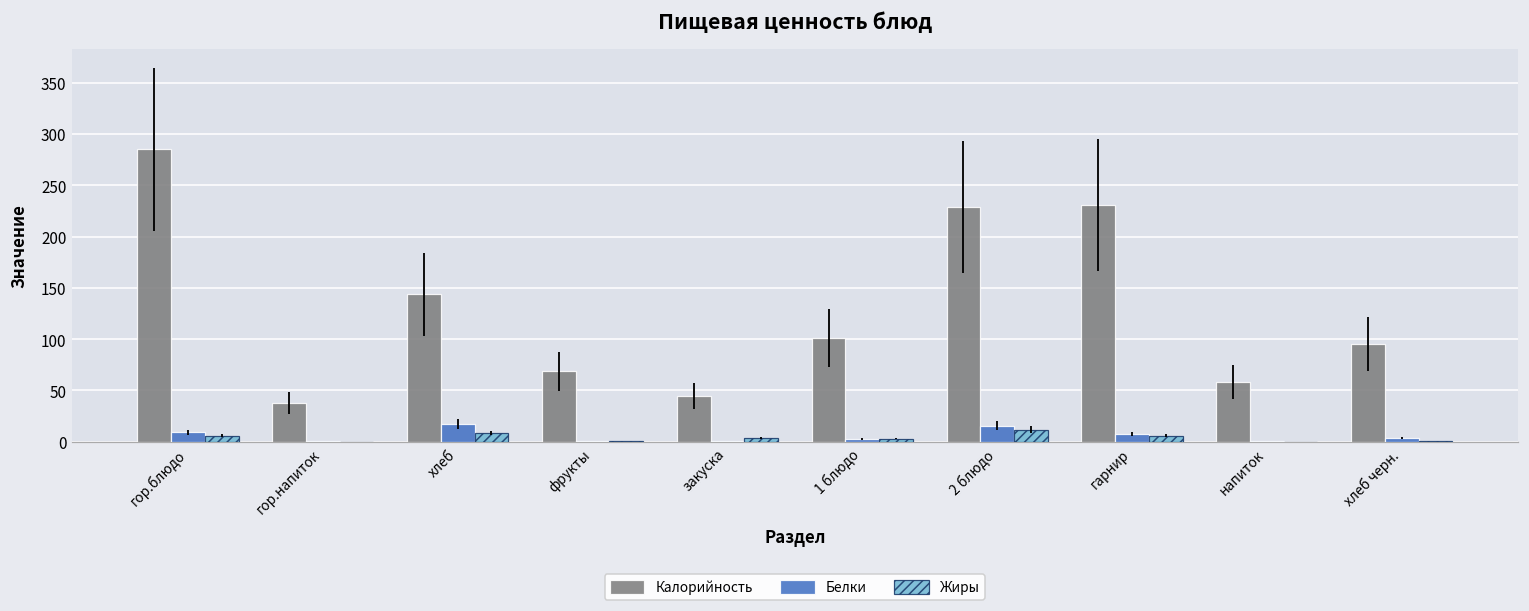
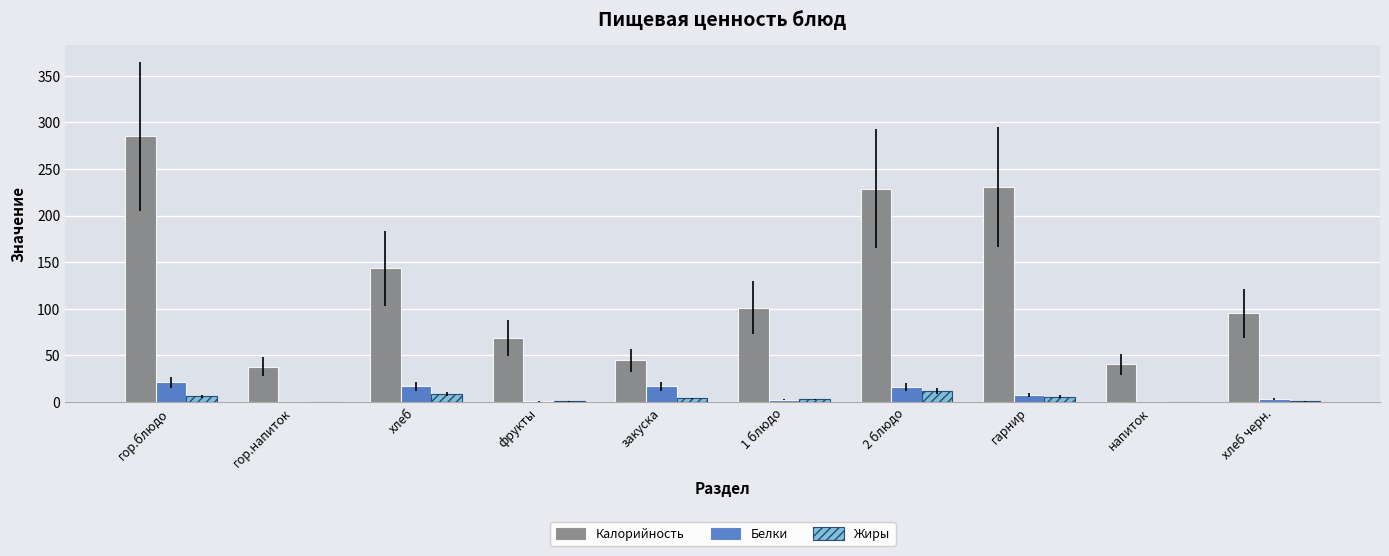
  {
    "Калорийность": {
      "гор.блюдо": 280,
      "гор.напиток": 40,
      "хлеб": 140,
      "фрукты": 70,
      "закуска": 40,
      "1 блюдо": 100,
      "2 блюдо": 230,
      "гарнир": 230,
-     "напиток": 60,
+     "напиток": 40,
      "хлеб черн.": 100
    },
    "Белки": {
-     "гор.блюдо": 10,
+     "гор.блюдо": 20,
      "хлеб": 20,
-     "закуска": 0,
+     "закуска": 20,
      "2 блюдо": 20,
      "гарнир": 10,
      "хлеб черн.": 0
    },
    "Жиры": {
      "гор.блюдо": 10,
      "гор.напиток": 0,
      "хлеб": 10,
      "закуска": 0,
      "1 блюдо": 0,
      "2 блюдо": 10,
      "гарнир": 10,
      "напиток": 0
    }
  }
